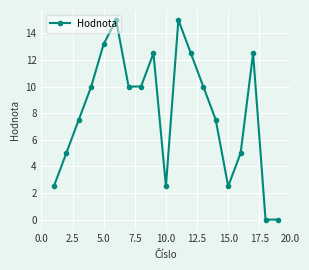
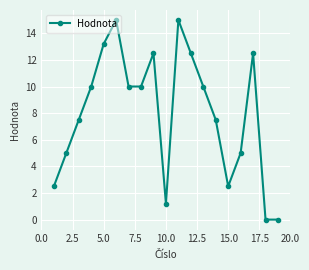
  {
    "5.0": 13.2,
-   "10.0": 2.5,
+   "10.0": 1.2,
    "15.0": 2.5
  }
